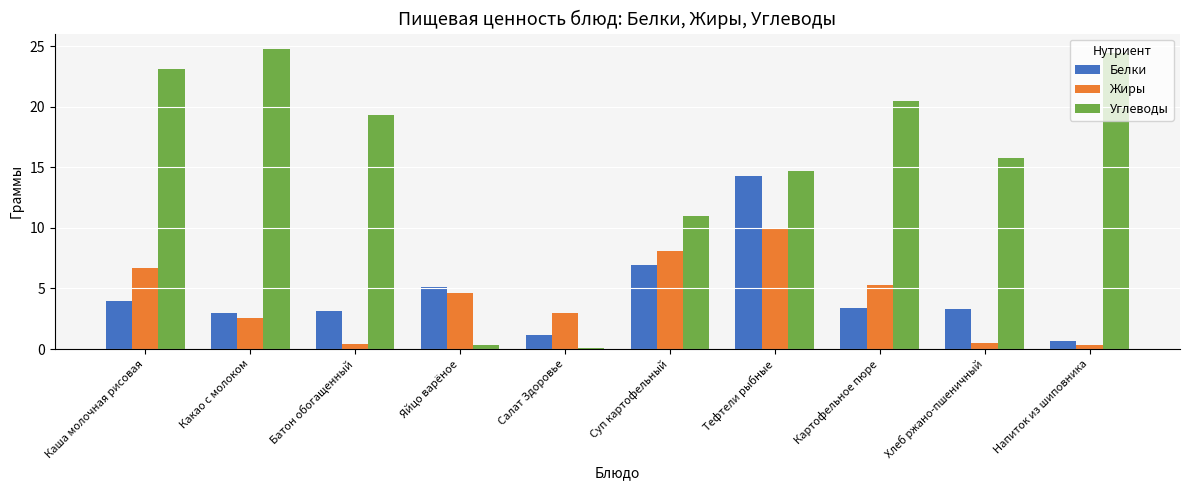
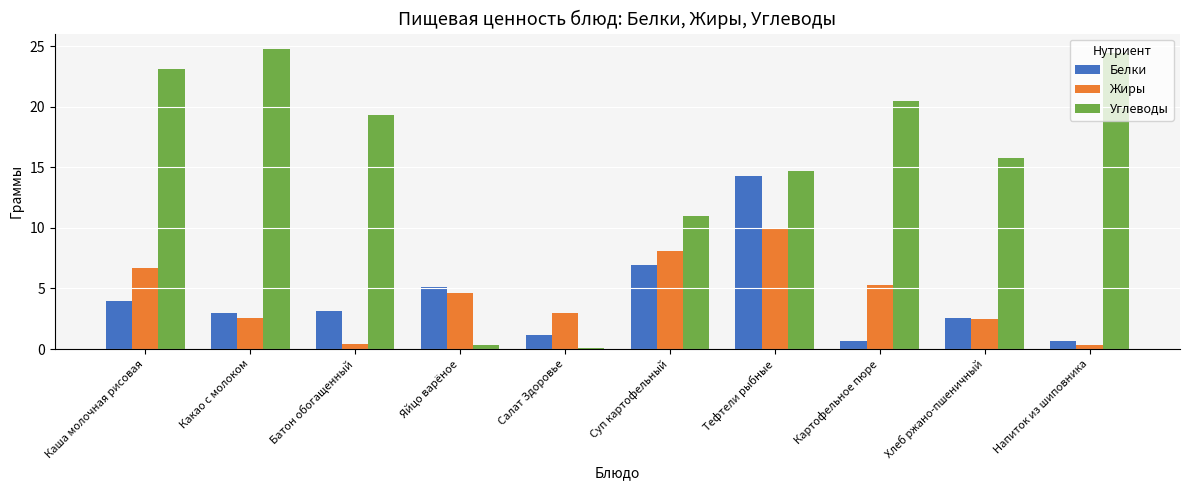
  {
    "Белки": {
      "Каша молочная рисовая": 4.0,
      "Какао с молоком": 3.0,
      "Батон обогащенный": 3.2,
      "Яйцо варёное": 5.1,
      "Салат Здоровье": 1.2,
      "Суп картофельный": 6.9,
      "Тефтели рыбные": 14.3,
-     "Картофельное пюре": 3.4,
-     "Хлеб ржано-пшеничный": 3.3,
+     "Картофельное пюре": 0.7,
+     "Хлеб ржано-пшеничный": 2.6,
      "Напиток из шиповника": 0.7
    },
    "Жиры": {
      "Каша молочная рисовая": 6.7,
      "Какао с молоком": 2.6,
      "Батон обогащенный": 0.4,
      "Яйцо варёное": 4.6,
      "Салат Здоровье": 3.0,
      "Суп картофельный": 8.1,
      "Тефтели рыбные": 10.0,
      "Картофельное пюре": 5.3,
-     "Хлеб ржано-пшеничный": 0.5,
+     "Хлеб ржано-пшеничный": 2.5,
      "Напиток из шиповника": 0.3
    },
    "Углеводы": {
      "Каша молочная рисовая": 23.1,
      "Какао с молоком": 24.8,
      "Батон обогащенный": 19.3,
      "Яйцо варёное": 0.3,
      "Суп картофельный": 11.0,
      "Тефтели рыбные": 14.7,
      "Картофельное пюре": 20.5,
      "Хлеб ржано-пшеничный": 15.8
    }
  }
